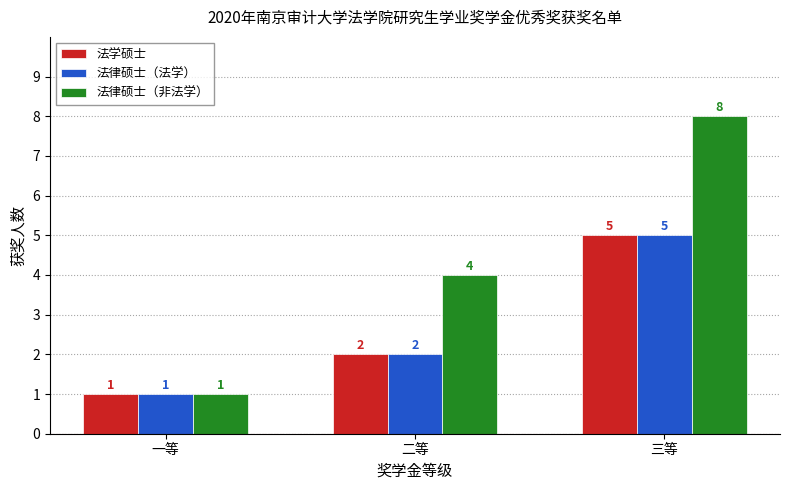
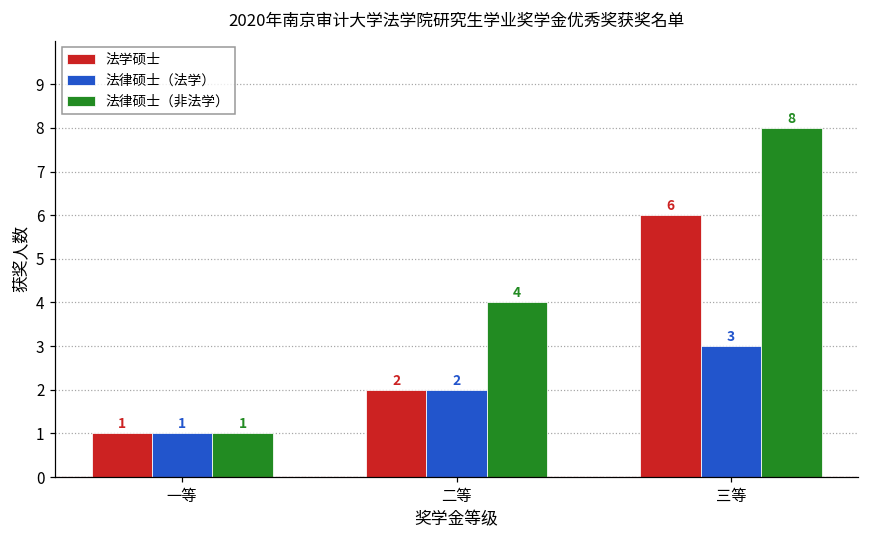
  {
    "法学硕士": {
      "一等": 1,
      "二等": 2,
-     "三等": 5
+     "三等": 6
    },
    "法律硕士（法学）": {
      "一等": 1,
      "二等": 2,
-     "三等": 5
+     "三等": 3
    },
    "法律硕士（非法学）": {
      "一等": 1,
      "二等": 4,
      "三等": 8
    }
  }
